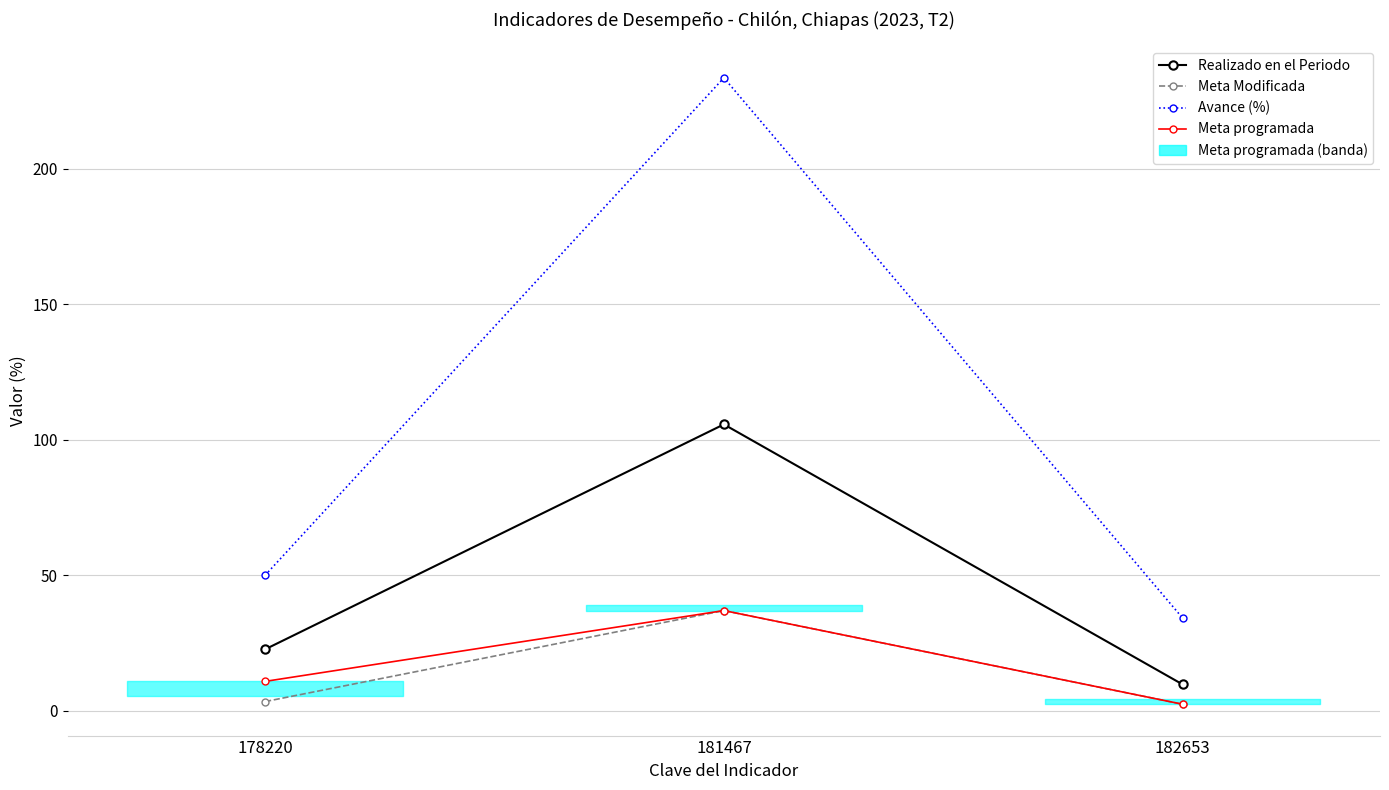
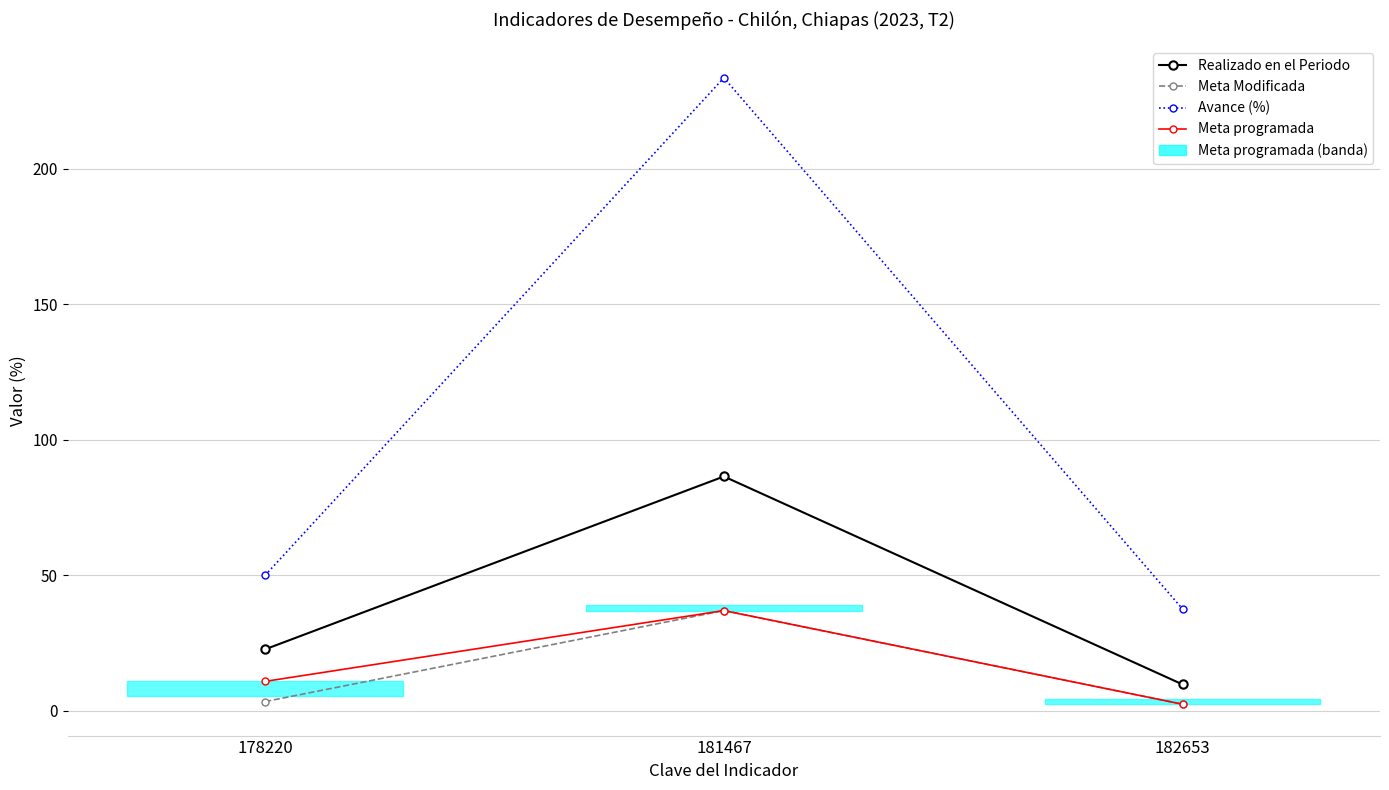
  {
    "Realizado en el Periodo": {
      "178220": 23,
-     "181467": 106,
+     "181467": 87,
      "182653": 10
    },
    "Meta Modificada": {
      "178220": 3
    },
    "Avance (%)": {
      "178220": 50,
      "181467": 234,
-     "182653": 34
+     "182653": 38
    },
    "Meta programada": {
      "178220": 11
    }
  }
